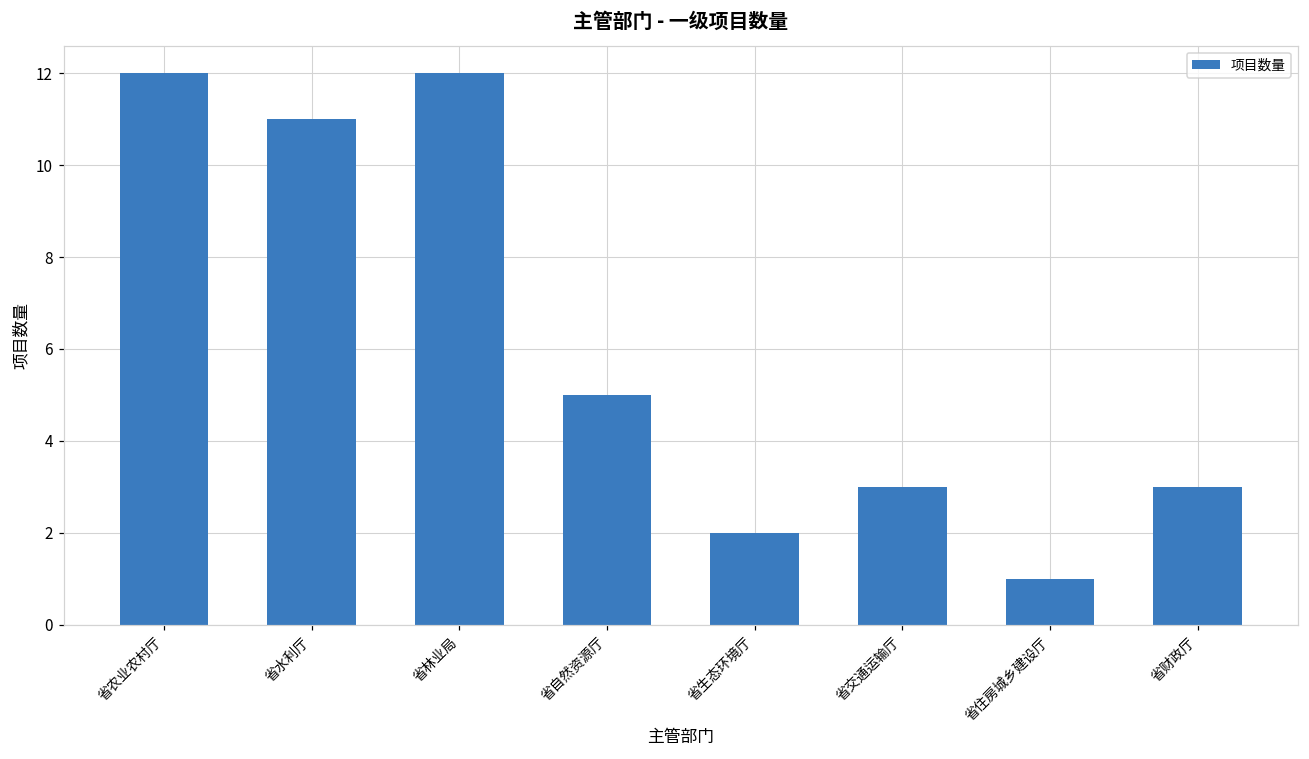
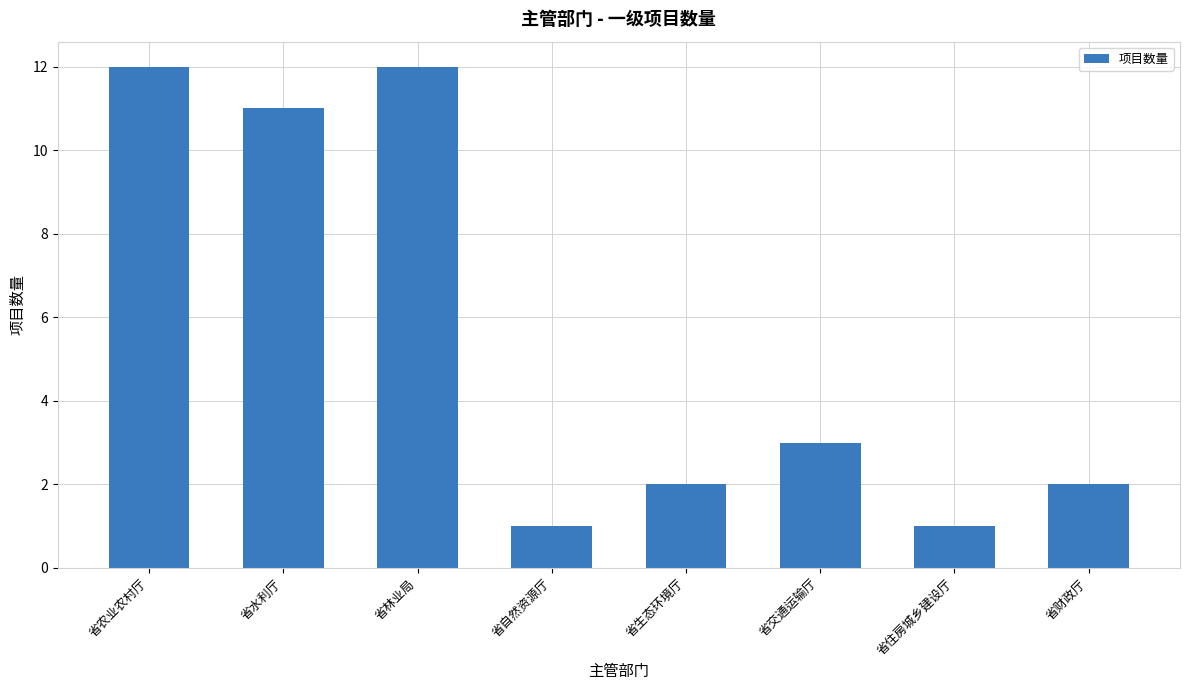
  {
    "省农业农村厅": 12,
    "省水利厅": 11,
    "省林业局": 12,
-   "省自然资源厅": 5,
+   "省自然资源厅": 1,
    "省生态环境厅": 2,
    "省交通运输厅": 3,
    "省住房城乡建设厅": 1,
-   "省财政厅": 3
+   "省财政厅": 2
  }
